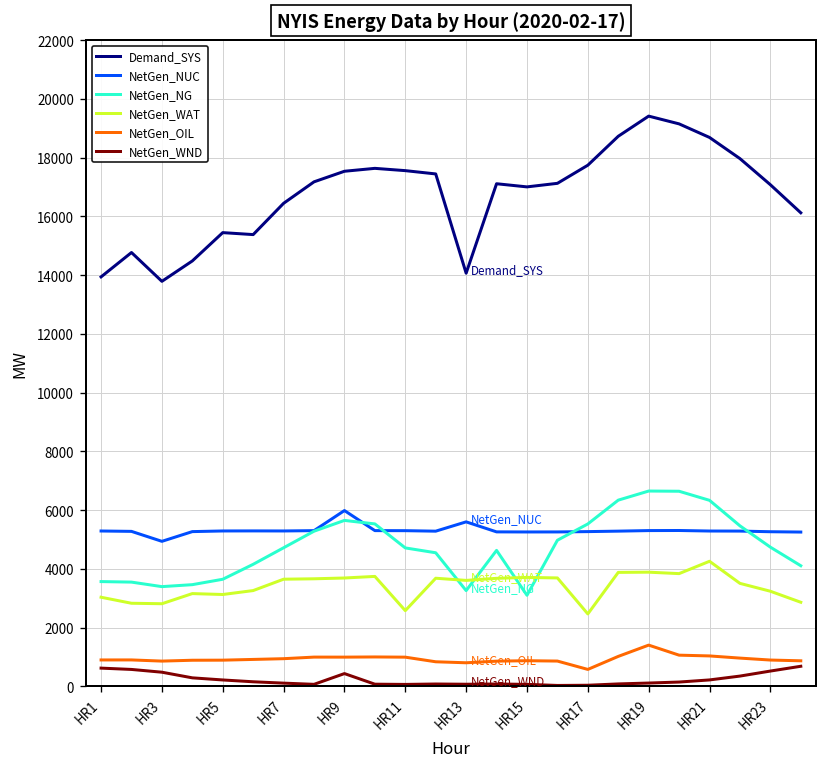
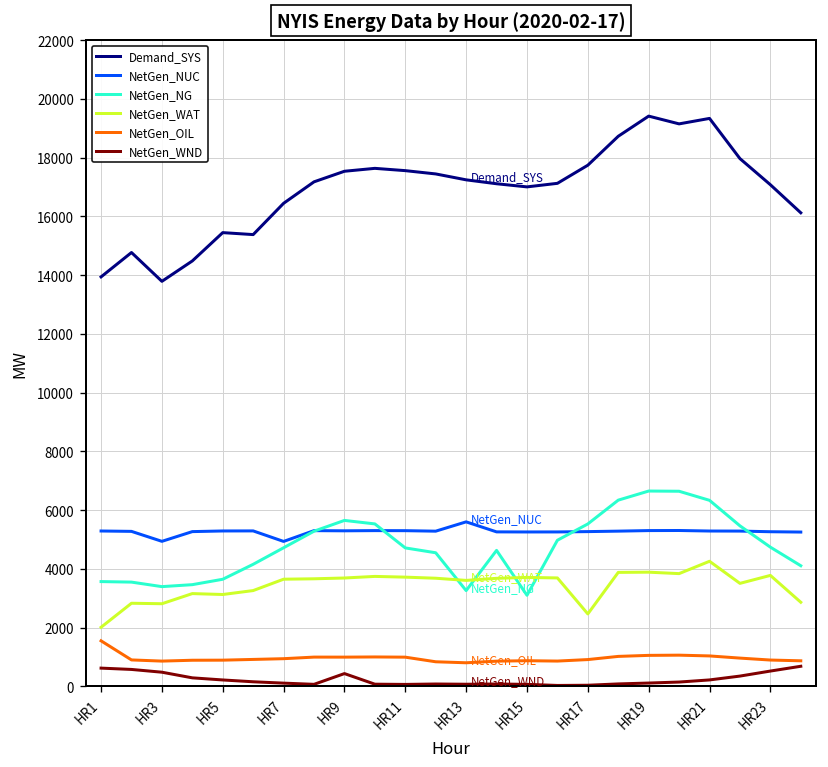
  {
    "Demand_SYS": {
      "HR1": 13900,
      "HR3": 13800,
      "HR5": 15400,
      "HR7": 16400,
      "HR9": 17500,
      "HR11": 17600,
-     "HR13": 14100,
+     "HR13": 17200,
      "HR15": 17000,
      "HR17": 17700,
      "HR19": 19400,
-     "HR21": 18700,
+     "HR21": 19300,
      "HR23": 17100
    },
    "NetGen_NUC": {
      "HR1": 5300,
      "HR3": 4900,
      "HR5": 5300,
-     "HR7": 5300,
-     "HR9": 6000,
+     "HR7": 4900,
+     "HR9": 5300,
      "HR11": 5300,
      "HR13": 5600,
      "HR15": 5300,
      "HR17": 5300,
      "HR19": 5300,
      "HR21": 5300,
      "HR23": 5300
    },
    "NetGen_NG": {
      "HR1": 3600,
      "HR3": 3400,
      "HR5": 3600,
      "HR7": 4700,
      "HR9": 5600,
      "HR11": 4700,
      "HR13": 3300,
      "HR15": 3100,
      "HR17": 5500,
      "HR19": 6600,
      "HR21": 6300,
      "HR23": 4700
    },
    "NetGen_WAT": {
-     "HR1": 3000,
+     "HR1": 2000,
      "HR3": 2800,
      "HR5": 3100,
      "HR7": 3600,
      "HR9": 3700,
-     "HR11": 2600,
+     "HR11": 3700,
      "HR13": 3600,
      "HR15": 3700,
      "HR17": 2500,
      "HR19": 3900,
      "HR21": 4300,
-     "HR23": 3200
+     "HR23": 3800
    },
    "NetGen_OIL": {
-     "HR1": 900,
+     "HR1": 1500,
      "HR3": 900,
      "HR5": 900,
      "HR7": 900,
      "HR9": 1000,
      "HR11": 1000,
      "HR13": 800,
      "HR15": 900,
-     "HR17": 600,
-     "HR19": 1400,
+     "HR17": 900,
+     "HR19": 1100,
      "HR21": 1000,
      "HR23": 900
    },
    "NetGen_WND": {
      "HR1": 600,
      "HR3": 500,
      "HR5": 200,
      "HR7": 100,
      "HR9": 400,
      "HR11": 100,
      "HR13": 100,
      "HR15": 100,
      "HR17": 0,
      "HR19": 100,
      "HR21": 200,
      "HR23": 500
    }
  }
